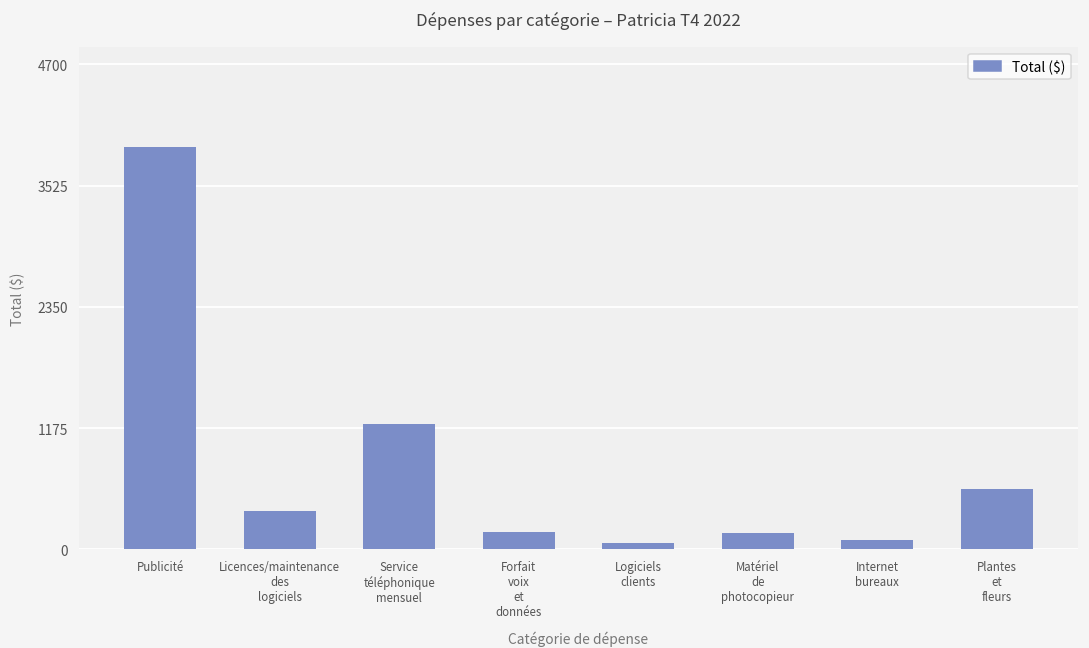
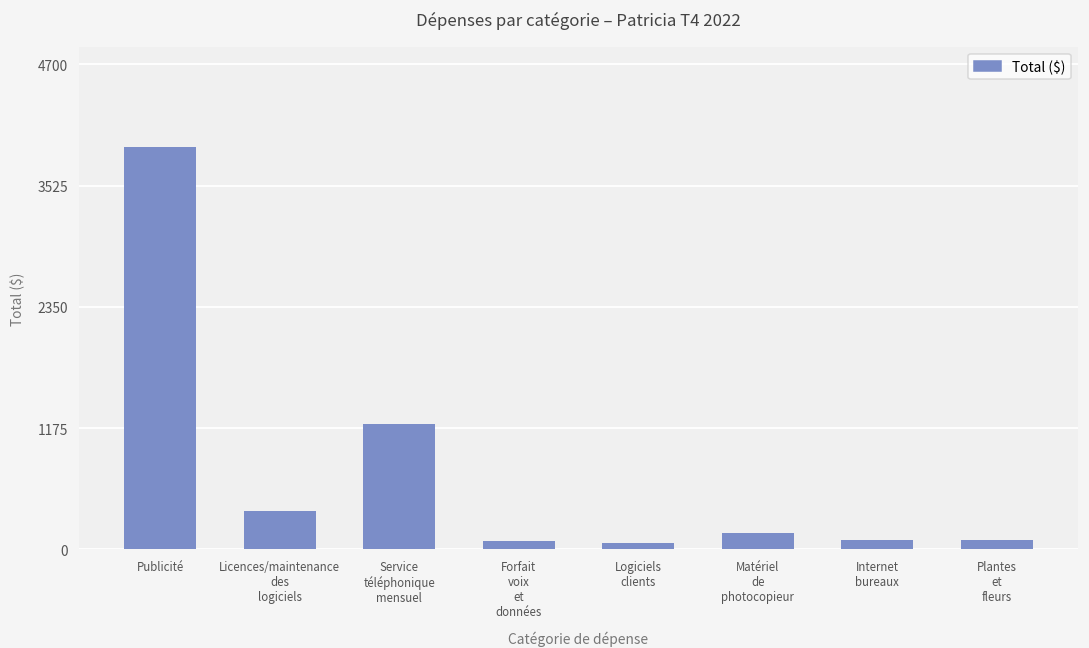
  {
    "Publicité": 3900,
    "Licences/maintenance des logiciels": 400,
    "Service téléphonique mensuel": 1200,
-   "Forfait voix et données": 200,
+   "Forfait voix et données": 100,
    "Logiciels clients": 100,
    "Matériel de photocopieur": 200,
    "Internet bureaux": 100,
-   "Plantes et fleurs": 600
+   "Plantes et fleurs": 100
  }
